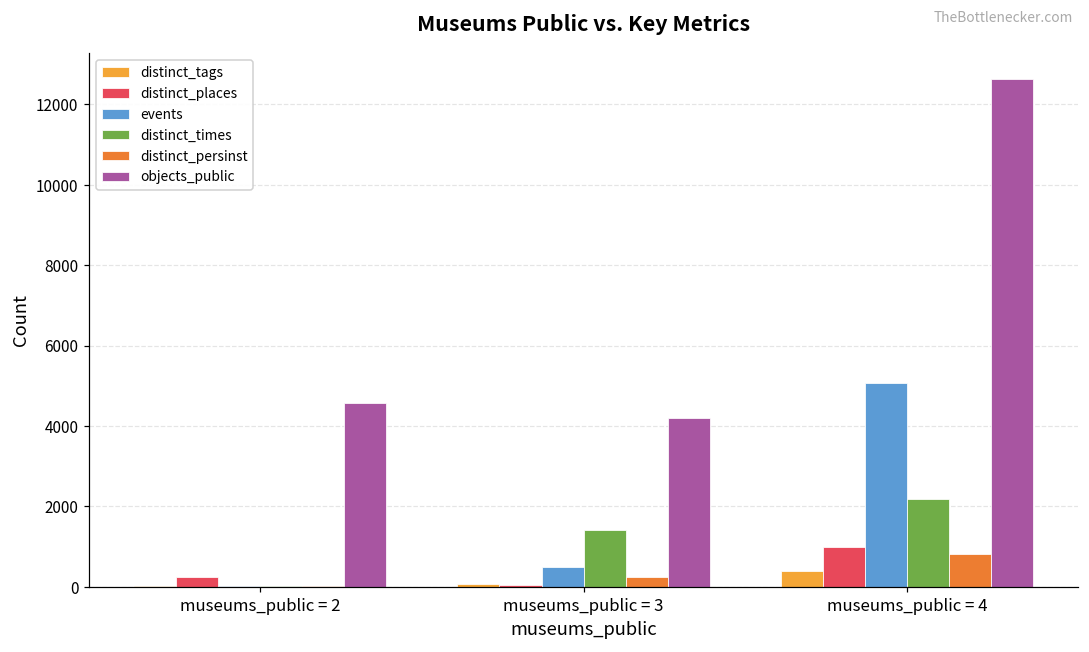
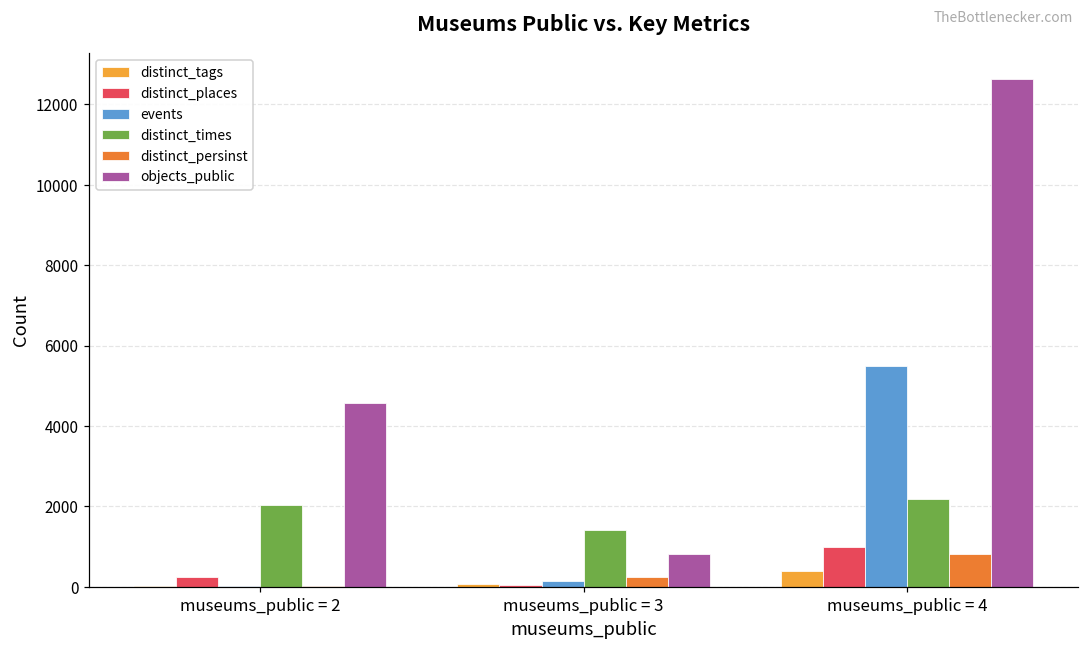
  {
    "distinct_places": {
      "museums_public = 2": 200,
      "museums_public = 4": 1000
    },
    "events": {
-     "museums_public = 3": 500,
-     "museums_public = 4": 5100
+     "museums_public = 3": 200,
+     "museums_public = 4": 5500
    },
    "distinct_times": {
-     "museums_public = 2": 0,
+     "museums_public = 2": 2000,
      "museums_public = 3": 1400,
      "museums_public = 4": 2200
    },
    "objects_public": {
      "museums_public = 2": 4600,
-     "museums_public = 3": 4200,
+     "museums_public = 3": 800,
      "museums_public = 4": 12600
    }
  }
